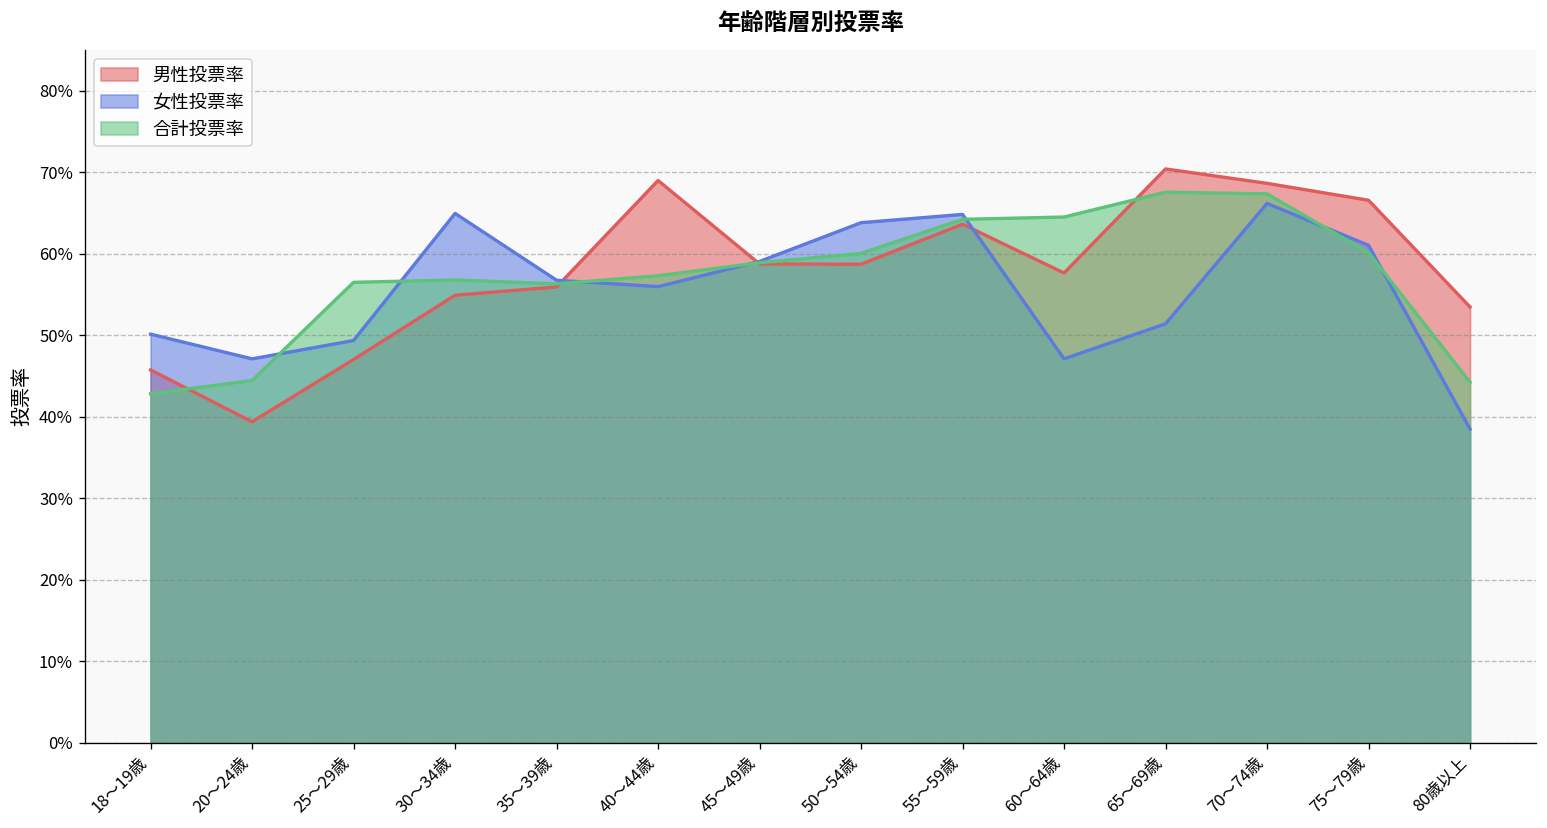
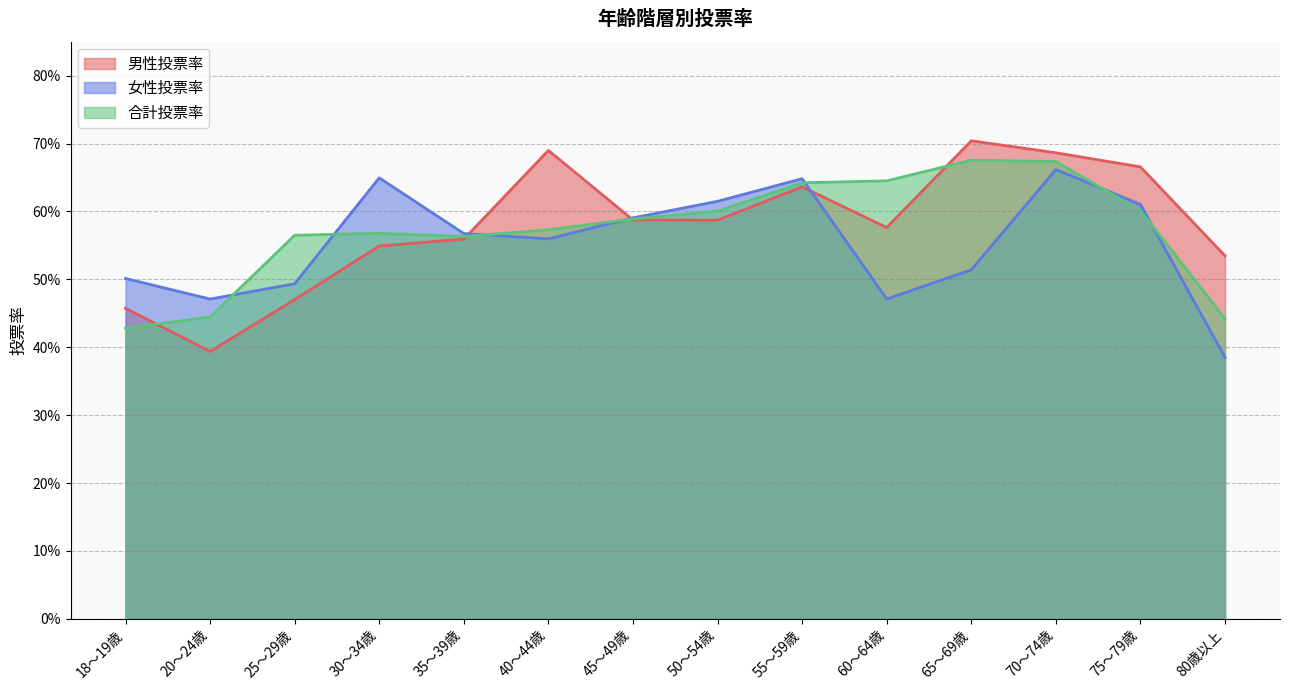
  {
    "男性投票率": {
      "18～19歳": "46%",
      "20～24歳": "39%",
      "25～29歳": "47%",
      "30～34歳": "55%",
      "35～39歳": "56%",
      "40～44歳": "69%",
      "50～54歳": "59%",
      "55～59歳": "64%",
      "60～64歳": "58%",
      "65～69歳": "70%",
      "70～74歳": "69%",
      "75～79歳": "67%",
      "80歳以上": "53%"
    },
    "女性投票率": {
      "18～19歳": "50%",
      "20～24歳": "47%",
      "25～29歳": "49%",
      "30～34歳": "65%",
      "35～39歳": "57%",
      "40～44歳": "56%",
-     "50～54歳": "64%",
+     "50～54歳": "61%",
      "55～59歳": "65%",
      "60～64歳": "47%",
      "65～69歳": "51%",
      "70～74歳": "66%",
      "75～79歳": "61%",
      "80歳以上": "38%"
    },
    "合計投票率": {
      "18～19歳": "43%",
      "20～24歳": "44%",
      "25～29歳": "56%",
      "30～34歳": "57%",
      "35～39歳": "56%",
      "40～44歳": "57%",
      "50～54歳": "60%",
      "55～59歳": "64%",
      "60～64歳": "65%",
      "65～69歳": "68%",
      "70～74歳": "67%",
      "75～79歳": "60%",
      "80歳以上": "44%"
    }
  }
